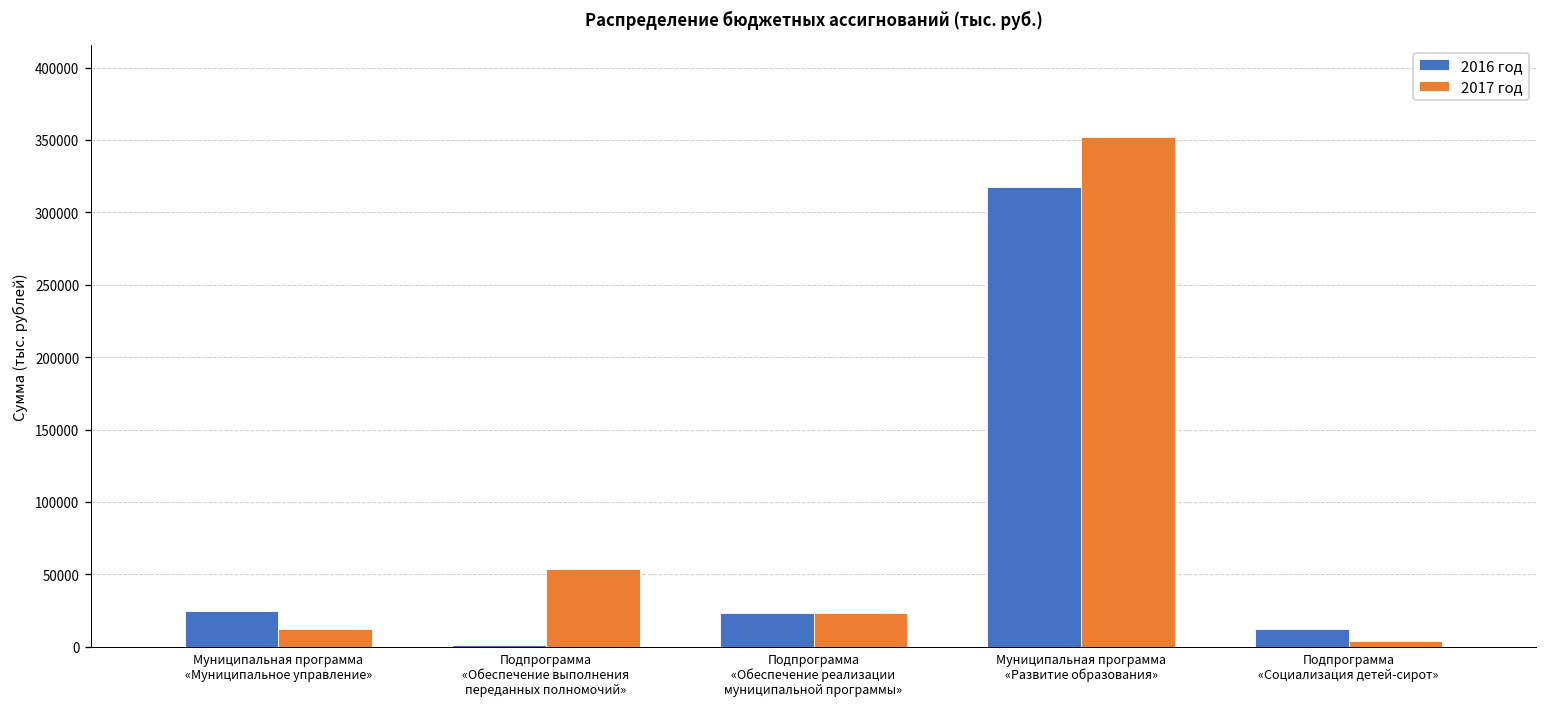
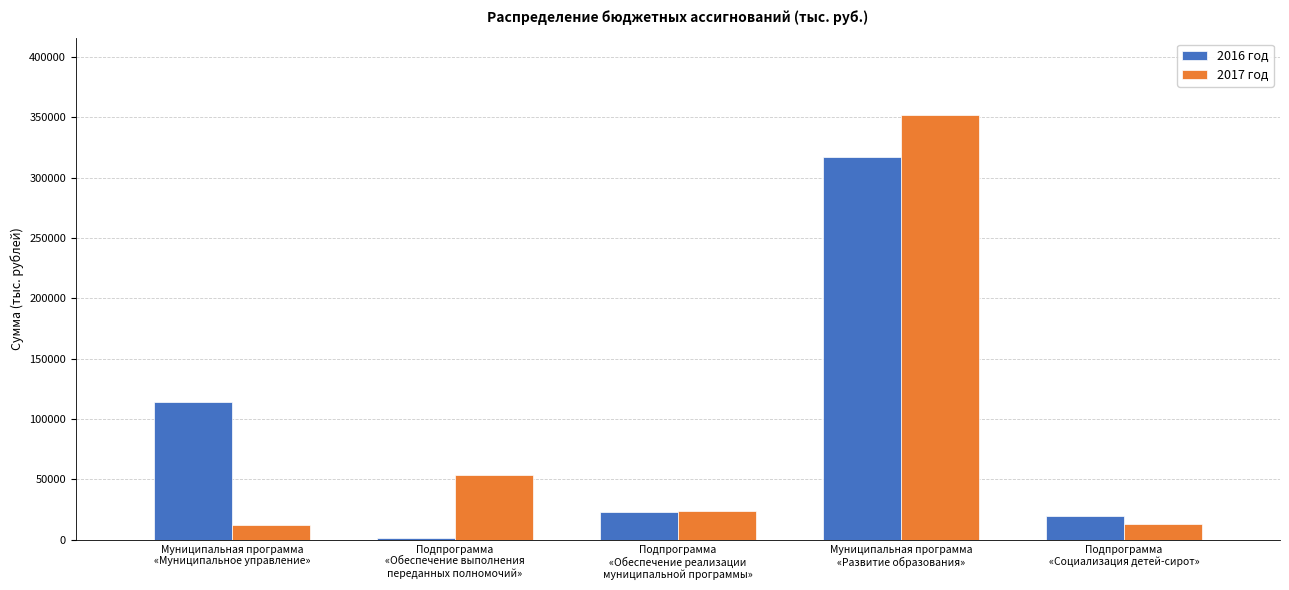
  {
    "2016 год": {
-     "Муниципальная программа «Муниципальное управление»": 24000,
+     "Муниципальная программа «Муниципальное управление»": 114000,
      "Подпрограмма «Обеспечение реализации муниципальной программы»": 23000,
      "Муниципальная программа «Развитие образования»": 317000,
-     "Подпрограмма «Социализация детей-сирот»": 12000
+     "Подпрограмма «Социализация детей-сирот»": 20000
    },
    "2017 год": {
      "Муниципальная программа «Муниципальное управление»": 12000,
      "Подпрограмма «Обеспечение выполнения переданных полномочий»": 54000,
      "Подпрограмма «Обеспечение реализации муниципальной программы»": 24000,
      "Муниципальная программа «Развитие образования»": 352000,
-     "Подпрограмма «Социализация детей-сирот»": 4000
+     "Подпрограмма «Социализация детей-сирот»": 13000
    }
  }
